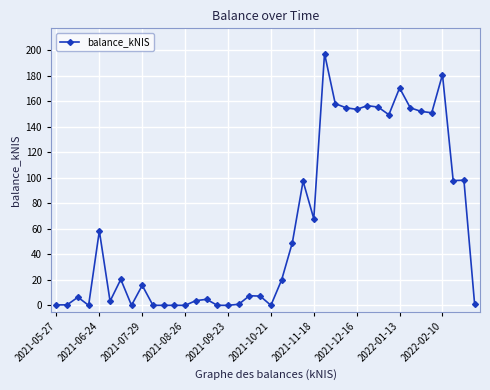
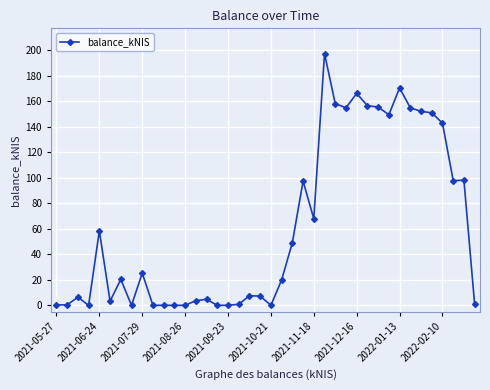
  {
    "2021-05-27": 0,
    "2021-06-24": 58,
-   "2021-07-29": 16,
+   "2021-07-29": 25,
    "2021-08-26": 0,
    "2021-09-23": 0,
    "2021-10-21": 0,
    "2021-11-18": 68,
-   "2021-12-16": 154,
+   "2021-12-16": 166,
    "2022-01-13": 170,
-   "2022-02-10": 181
+   "2022-02-10": 143
  }
